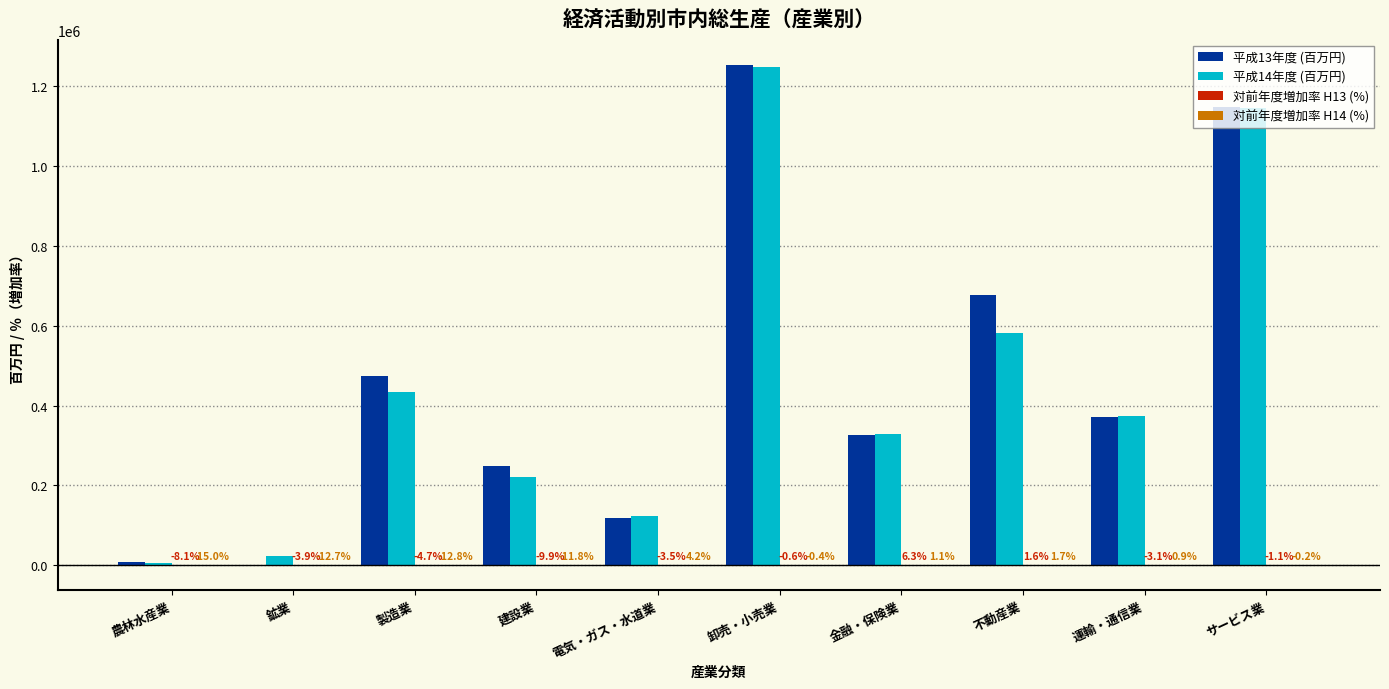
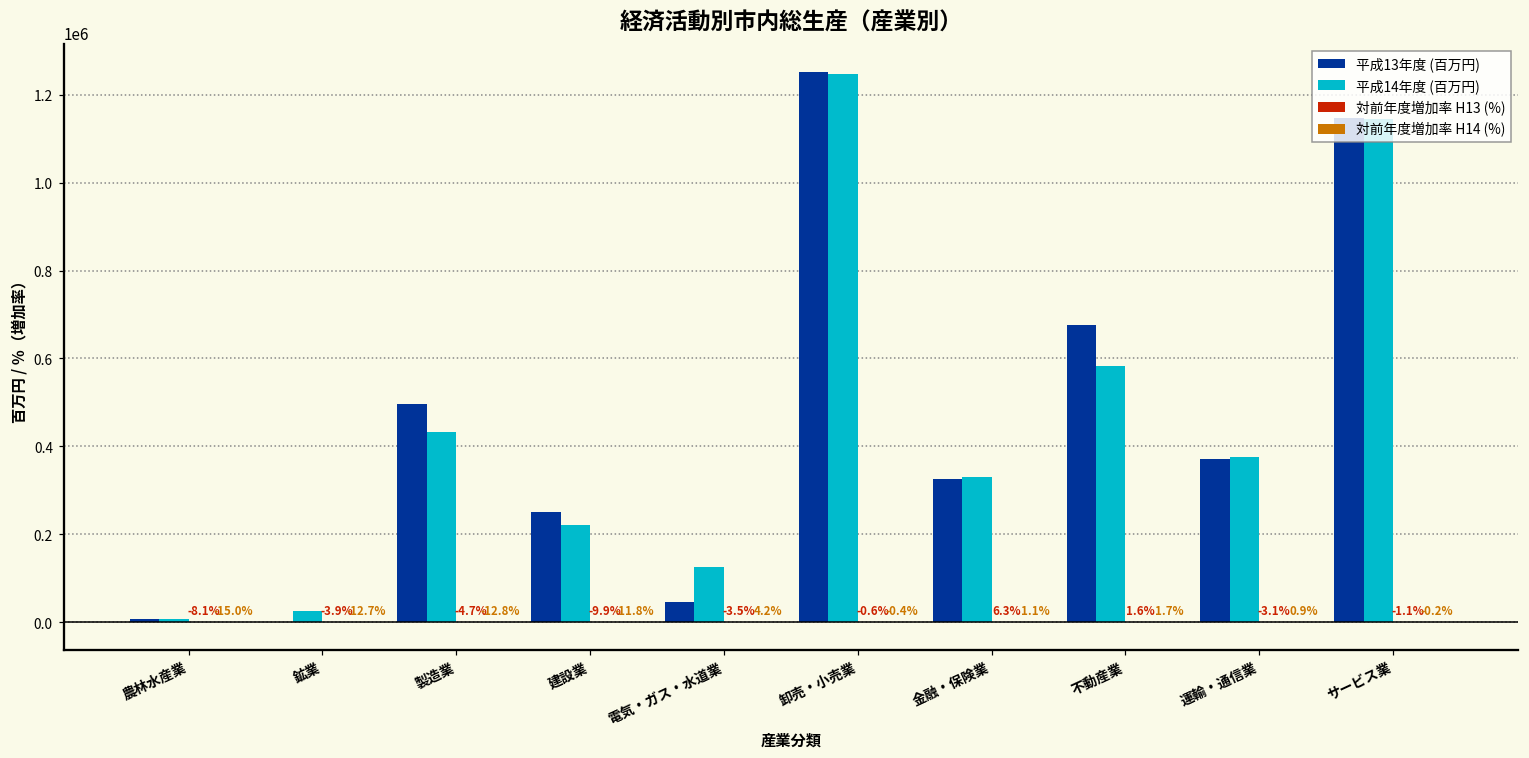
  {
    "平成13年度 (百万円)": {
      "農林水産業": "10000",
-     "製造業": "470000",
+     "製造業": "500000",
      "建設業": "250000",
-     "電気・ガス・水道業": "120000",
+     "電気・ガス・水道業": "50000",
      "卸売・小売業": "1250000",
      "金融・保険業": "330000",
      "不動産業": "680000",
      "運輸・通信業": "370000"
    },
    "平成14年度 (百万円)": {
      "農林水産業": "10000",
      "鉱業": "20000",
      "製造業": "430000",
      "建設業": "220000",
      "電気・ガス・水道業": "120000",
      "卸売・小売業": "1250000",
      "金融・保険業": "330000",
      "不動産業": "580000",
      "運輸・通信業": "370000"
    },
    "対前年度増加率 H13 (%)": {
      "電気・ガス・水道業": "-3.5%",
      "卸売・小売業": "-0.6%",
      "金融・保険業": "6.3%",
      "不動産業": "1.6%",
      "運輸・通信業": "-3.1%",
      "サービス業": "-1.1%"
    },
    "対前年度増加率 H14 (%)": {
      "電気・ガス・水道業": "4.2%",
      "卸売・小売業": "-0.4%",
      "金融・保険業": "1.1%",
      "不動産業": "1.7%",
      "運輸・通信業": "0.9%",
      "サービス業": "-0.2%"
    }
  }
